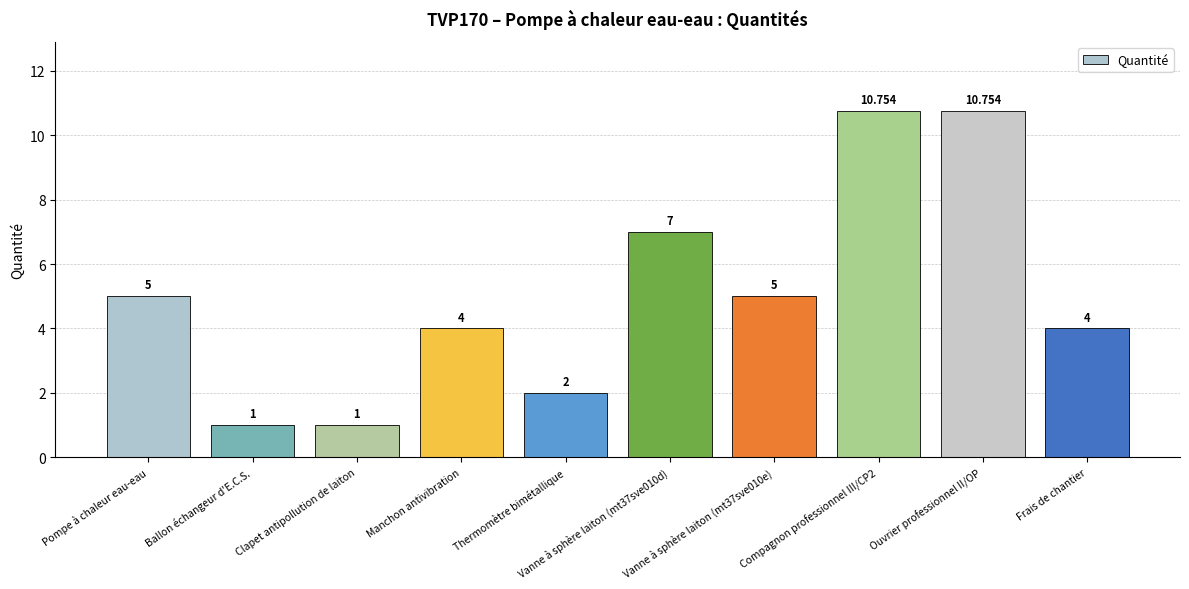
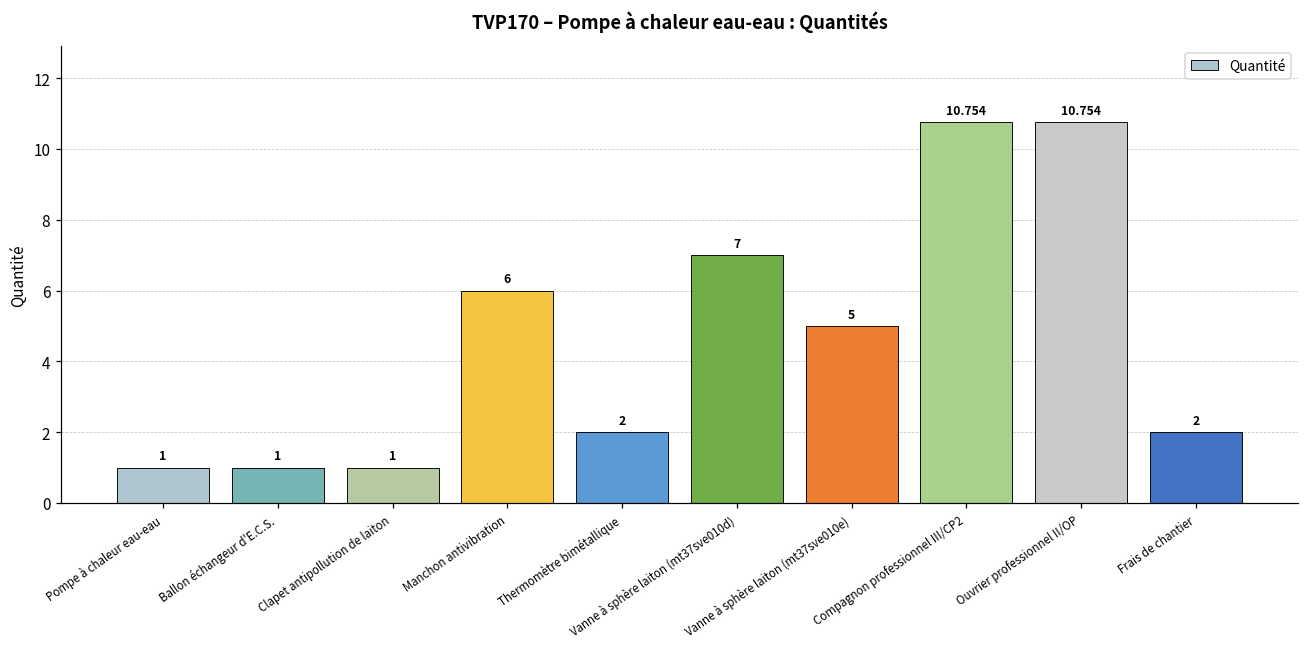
  {
-   "Pompe à chaleur eau-eau": 5,
+   "Pompe à chaleur eau-eau": 1,
    "Ballon échangeur d'E.C.S.": 1,
    "Clapet antipollution de laiton": 1,
-   "Manchon antivibration": 4,
+   "Manchon antivibration": 6,
    "Thermomètre bimétallique": 2,
    "Vanne à sphère laiton (mt37sve010d)": 7,
    "Vanne à sphère laiton (mt37sve010e)": 5,
    "Compagnon professionnel III/CP2": 10.754,
    "Ouvrier professionnel II/OP": 10.754,
-   "Frais de chantier": 4
+   "Frais de chantier": 2
  }
